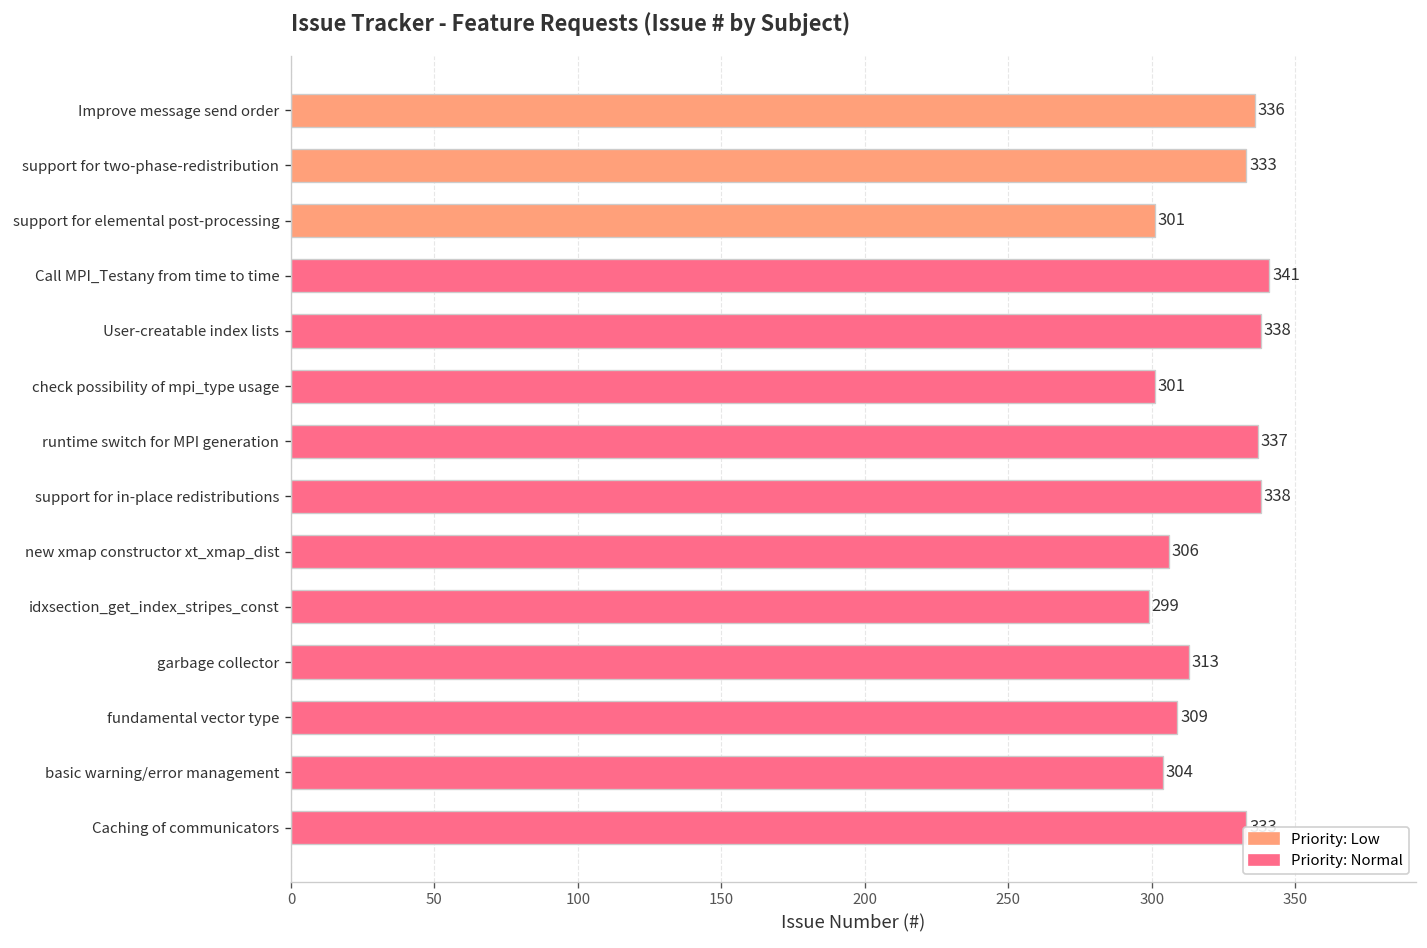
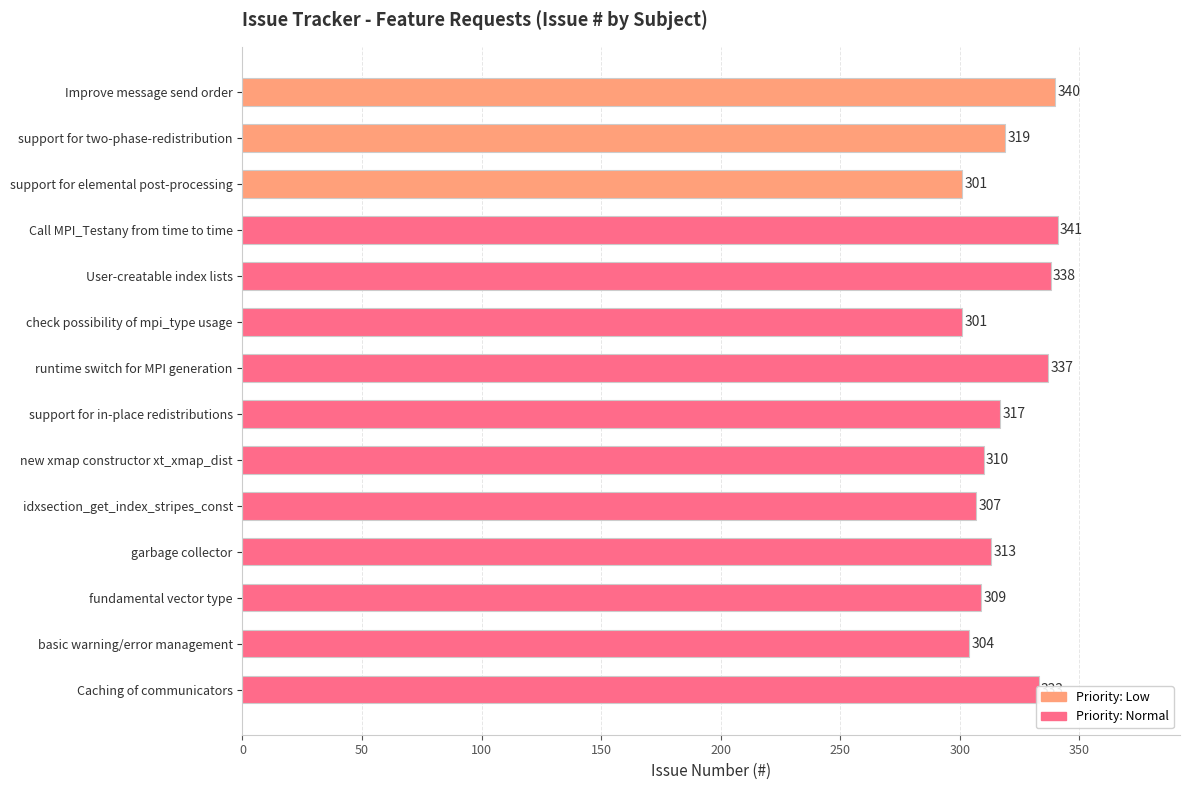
  {
-   "Improve message send order": 336,
-   "support for two-phase-redistribution": 333,
+   "Improve message send order": 340,
+   "support for two-phase-redistribution": 319,
    "support for elemental post-processing": 301,
    "Call MPI_Testany from time to time": 341,
    "User-creatable index lists": 338,
    "check possibility of mpi_type usage": 301,
    "runtime switch for MPI generation": 337,
-   "support for in-place redistributions": 338,
-   "new xmap constructor xt_xmap_dist": 306,
-   "idxsection_get_index_stripes_const": 299,
+   "support for in-place redistributions": 317,
+   "new xmap constructor xt_xmap_dist": 310,
+   "idxsection_get_index_stripes_const": 307,
    "garbage collector": 313,
    "fundamental vector type": 309,
    "basic warning/error management": 304
  }
